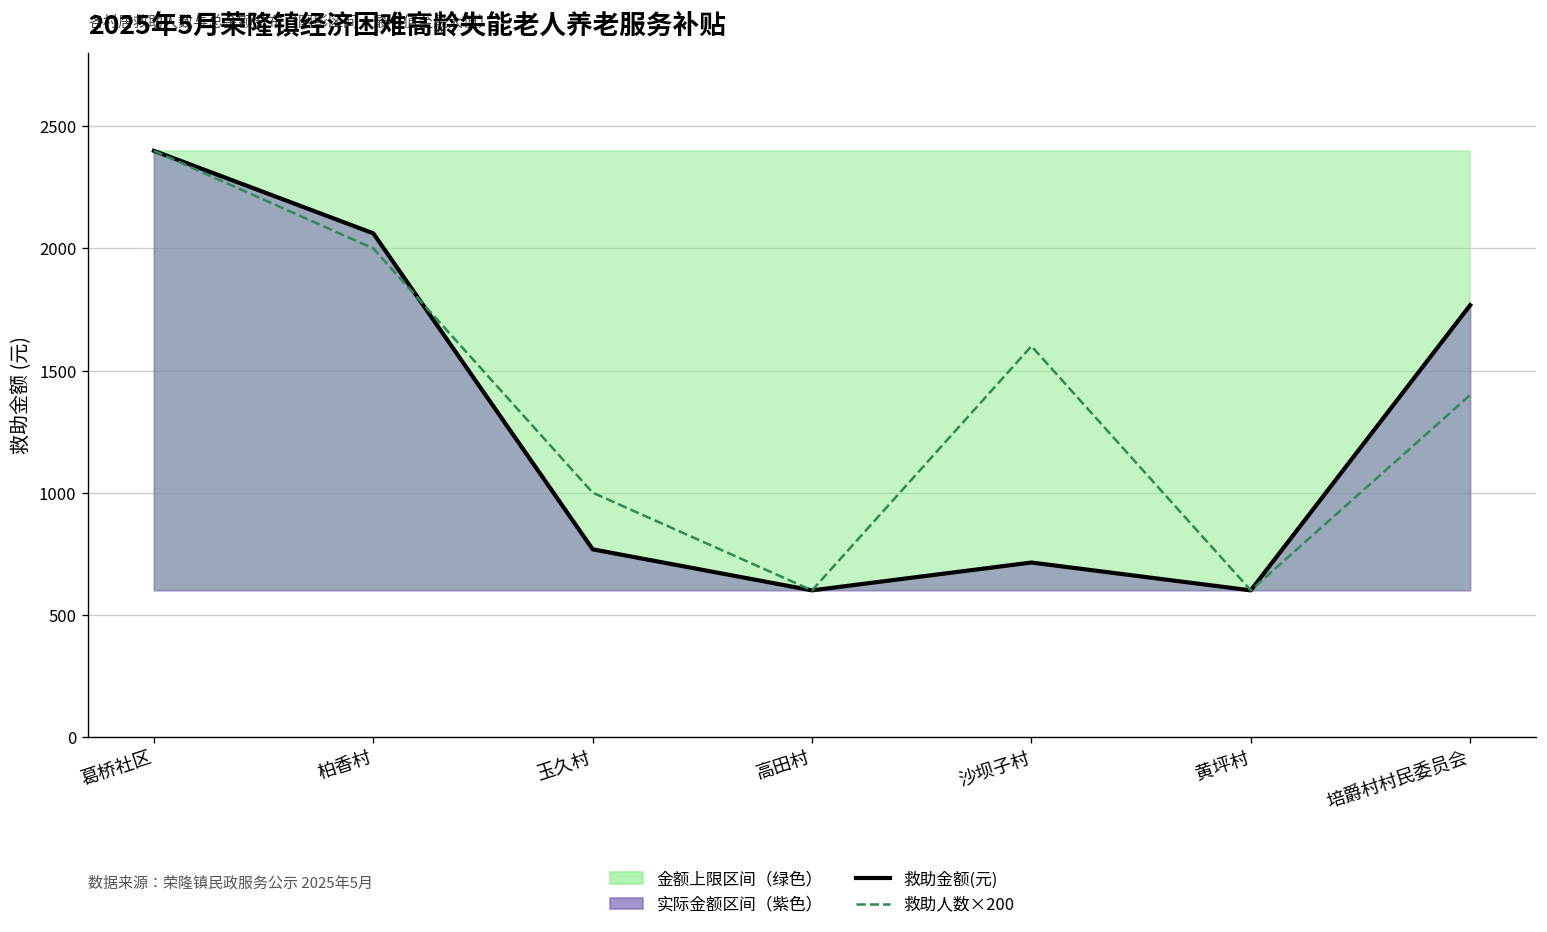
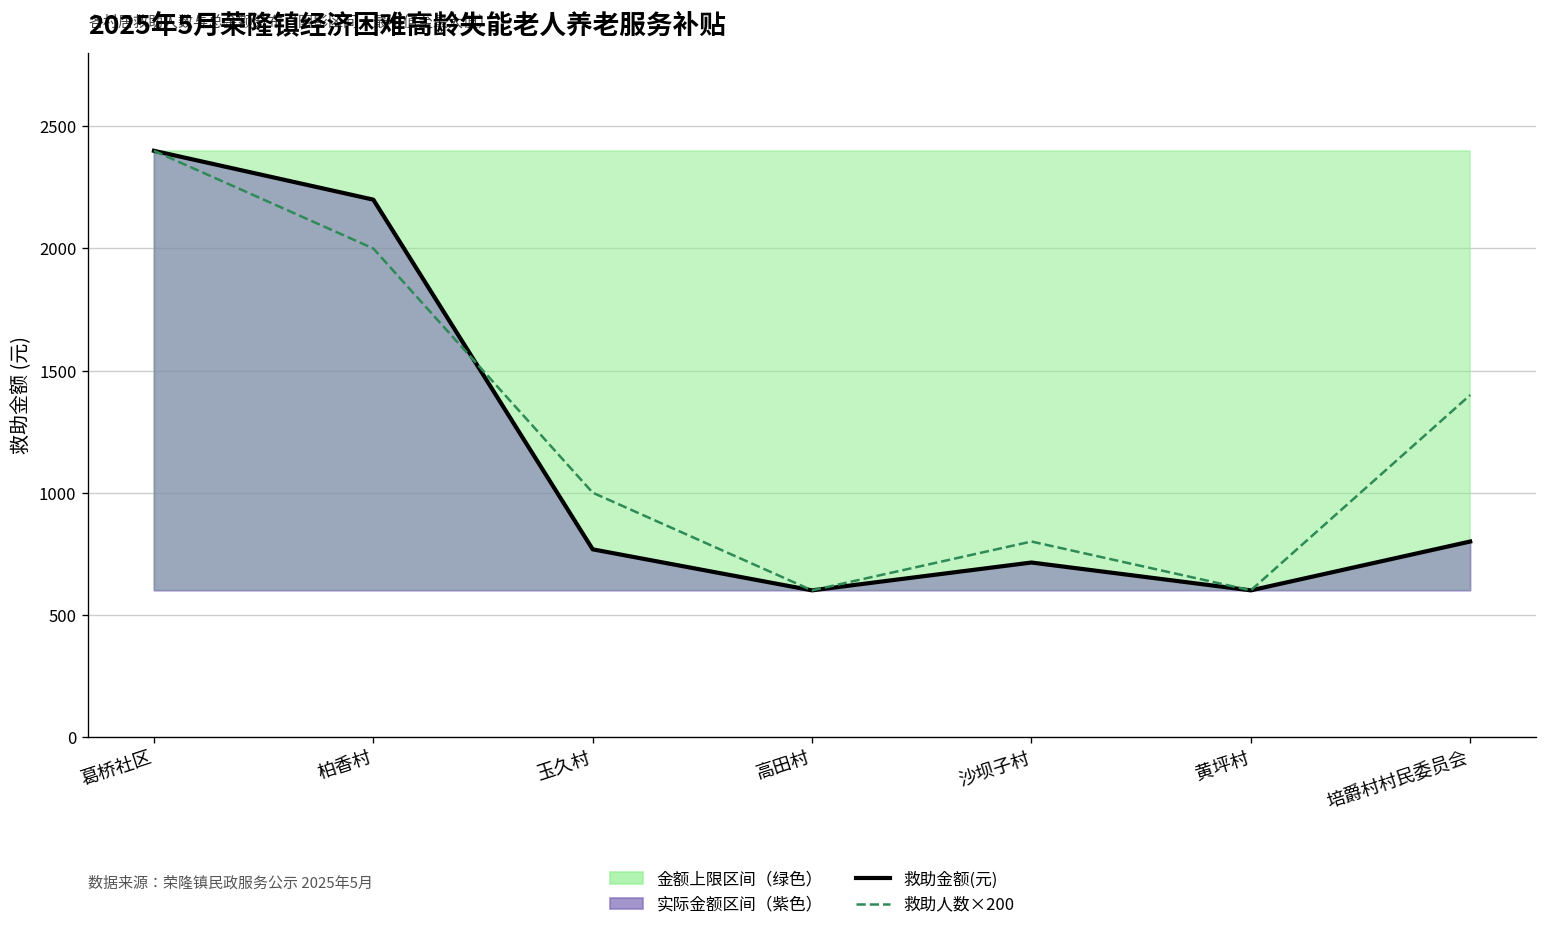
  {
    "救助金额(元)": {
-     "柏香村": 2060,
+     "柏香村": 2200,
      "玉久村": 770,
      "沙坝子村": 710,
-     "培爵村村民委员会": 1770
+     "培爵村村民委员会": 800
    },
    "救助人数×200": {
      "柏香村": 2000,
      "玉久村": 1000,
-     "沙坝子村": 1600,
+     "沙坝子村": 800,
      "培爵村村民委员会": 1400
    }
  }
